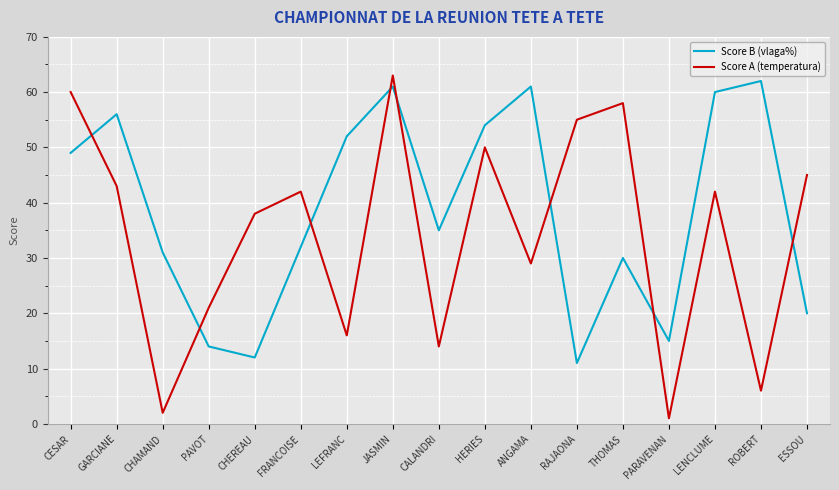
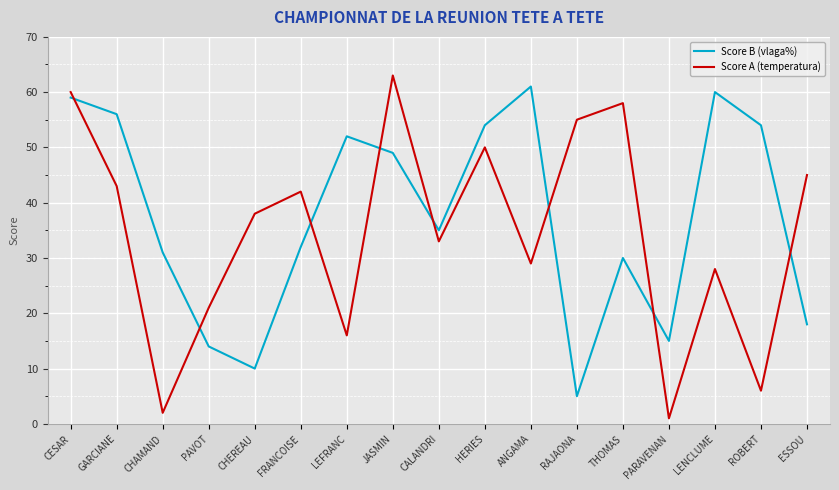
  {
    "Score B (vlaga%)": {
-     "CESAR": 49,
+     "CESAR": 59,
      "GARCIANE": 56,
      "CHAMAND": 31,
      "PAVOT": 14,
-     "CHEREAU": 12,
+     "CHEREAU": 10,
      "FRANCOISE": 32,
      "LEFRANC": 52,
-     "JASMIN": 61,
+     "JASMIN": 49,
      "CALANDRI": 35,
      "HERIES": 54,
      "ANGAMA": 61,
-     "RAJAONA": 11,
+     "RAJAONA": 5,
      "THOMAS": 30,
      "PARAVENAN": 15,
      "LENCLUME": 60,
-     "ROBERT": 62,
-     "ESSOU": 20
+     "ROBERT": 54,
+     "ESSOU": 18
    },
    "Score A (temperatura)": {
      "CESAR": 60,
      "GARCIANE": 43,
      "CHAMAND": 2,
      "PAVOT": 21,
      "CHEREAU": 38,
      "FRANCOISE": 42,
      "LEFRANC": 16,
      "JASMIN": 63,
-     "CALANDRI": 14,
+     "CALANDRI": 33,
      "HERIES": 50,
      "ANGAMA": 29,
      "RAJAONA": 55,
      "THOMAS": 58,
      "PARAVENAN": 1,
-     "LENCLUME": 42,
+     "LENCLUME": 28,
      "ROBERT": 6,
      "ESSOU": 45
    }
  }
